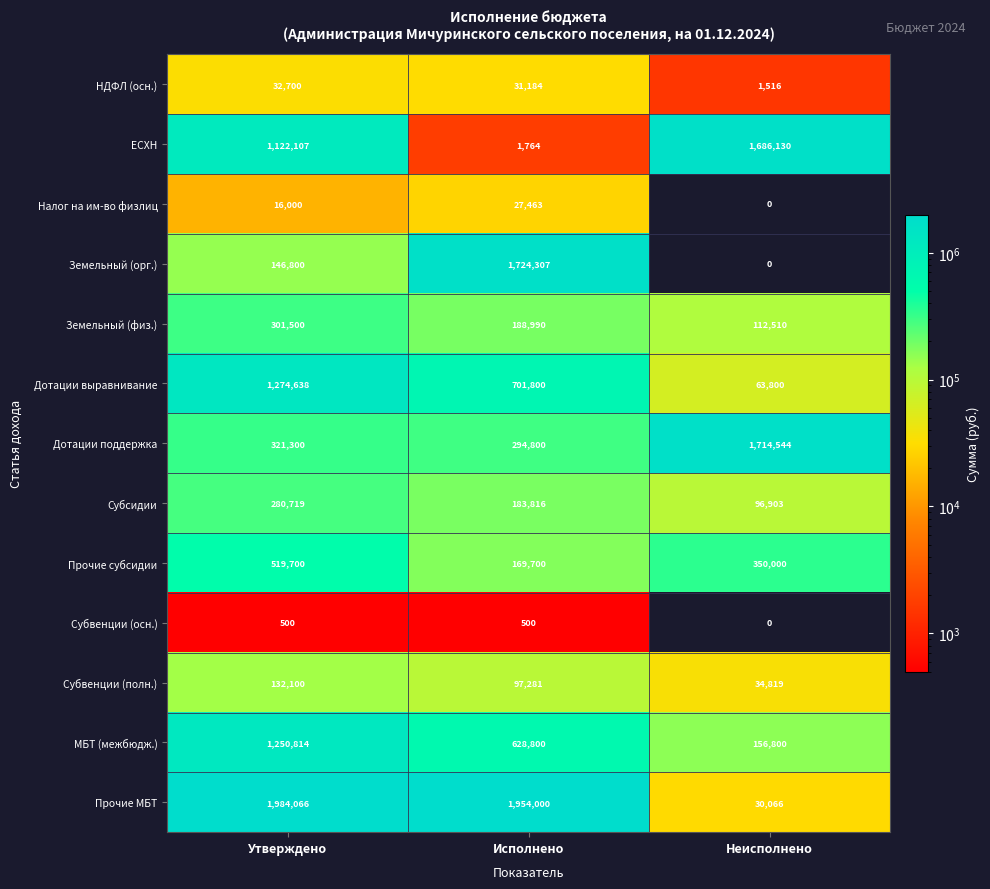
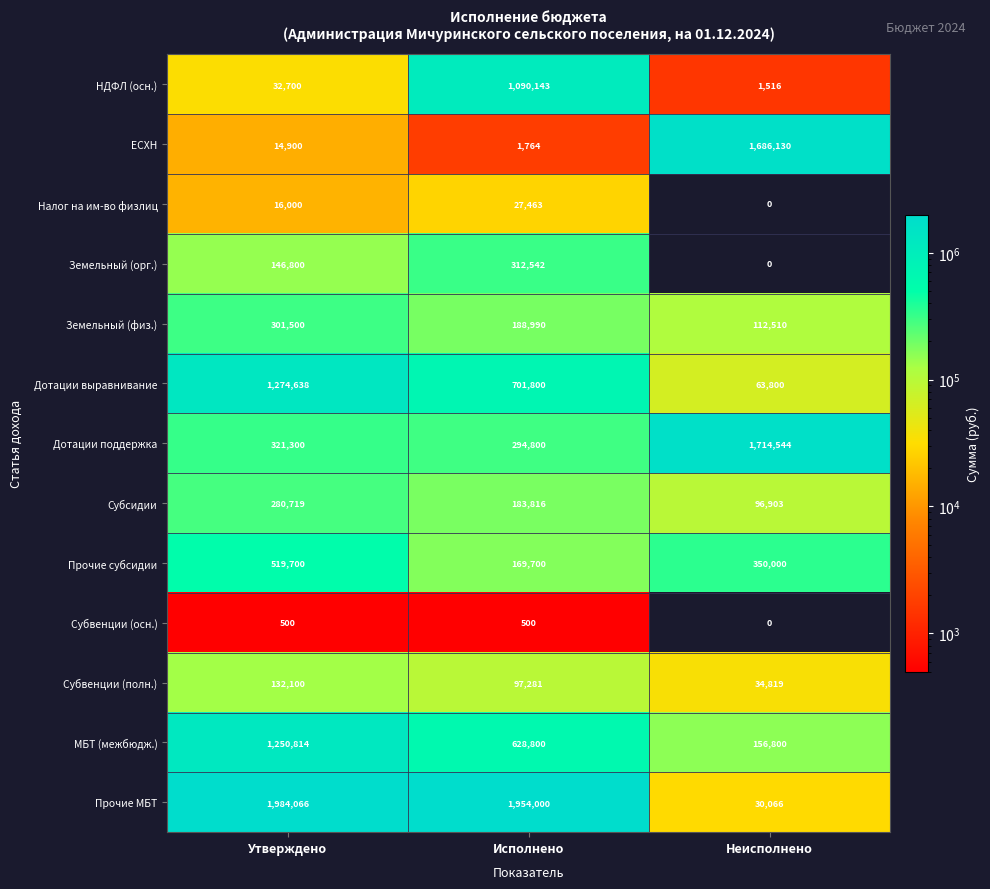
  {
    "НДФЛ (осн.)": {
-     "Исполнено": "31,184"
+     "Исполнено": "1,090,143"
    },
    "ЕСХН": {
-     "Утверждено": "1,122,107"
+     "Утверждено": "14,900"
    },
    "Земельный (орг.)": {
-     "Исполнено": "1,724,307"
+     "Исполнено": "312,542"
    }
  }
